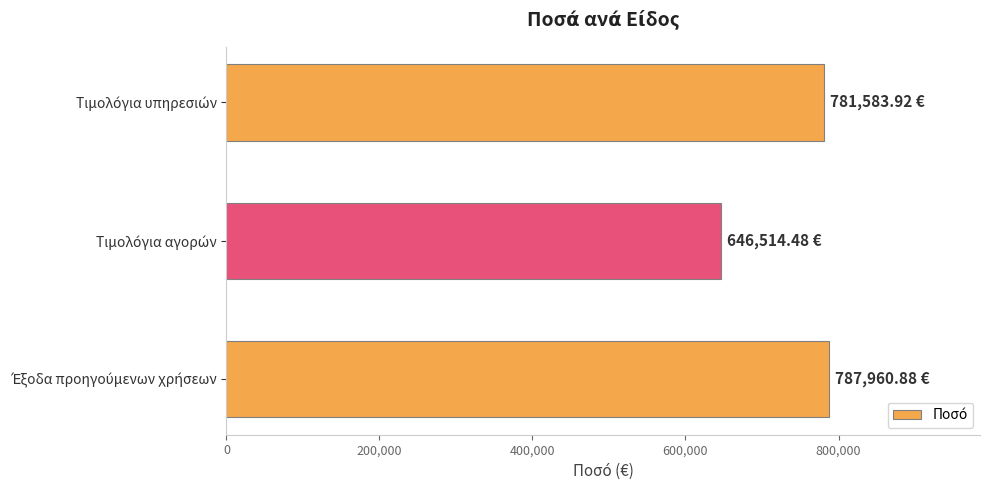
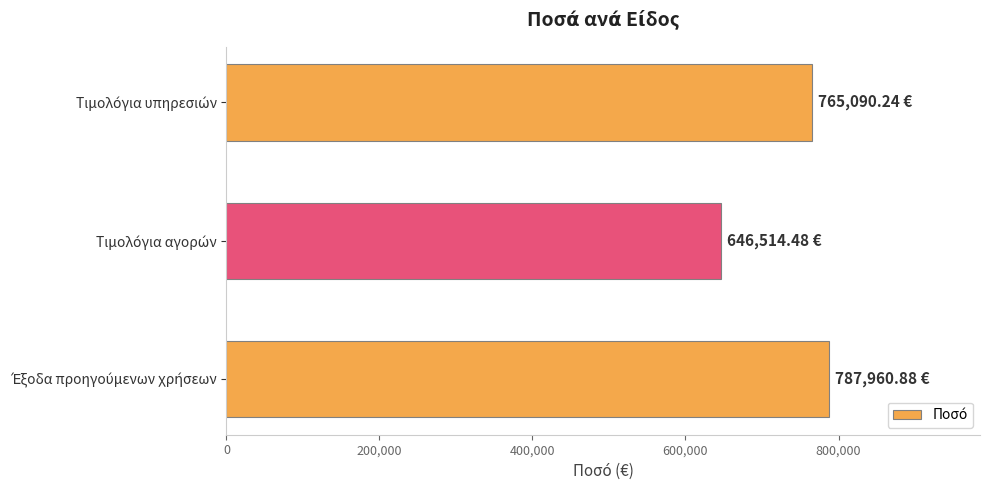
  {
-   "Τιμολόγια υπηρεσιών": "781,583.92",
+   "Τιμολόγια υπηρεσιών": "765,090.24",
    "Τιμολόγια αγορών": "646,514.48",
    "Έξοδα προηγούμενων χρήσεων": "787,960.88"
  }
